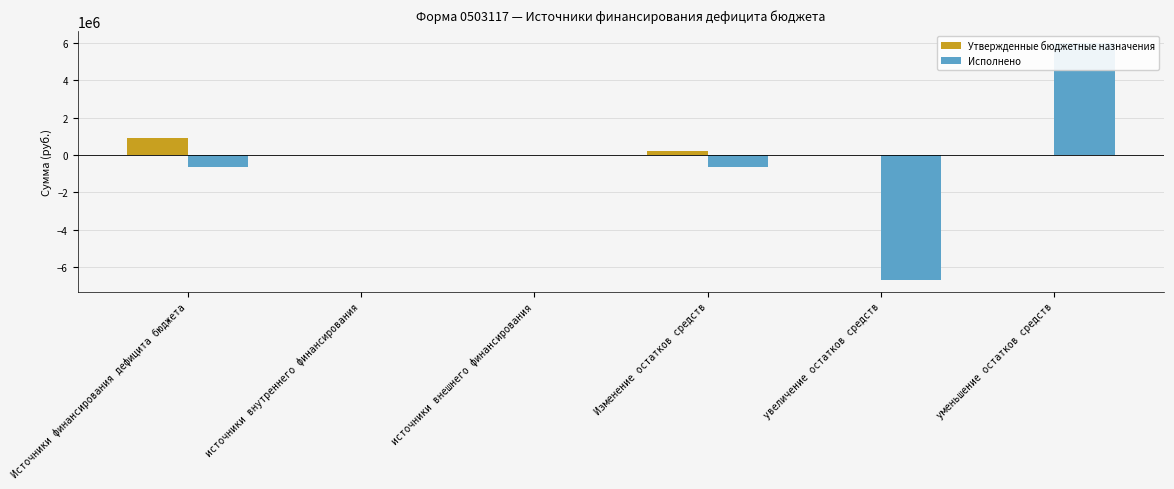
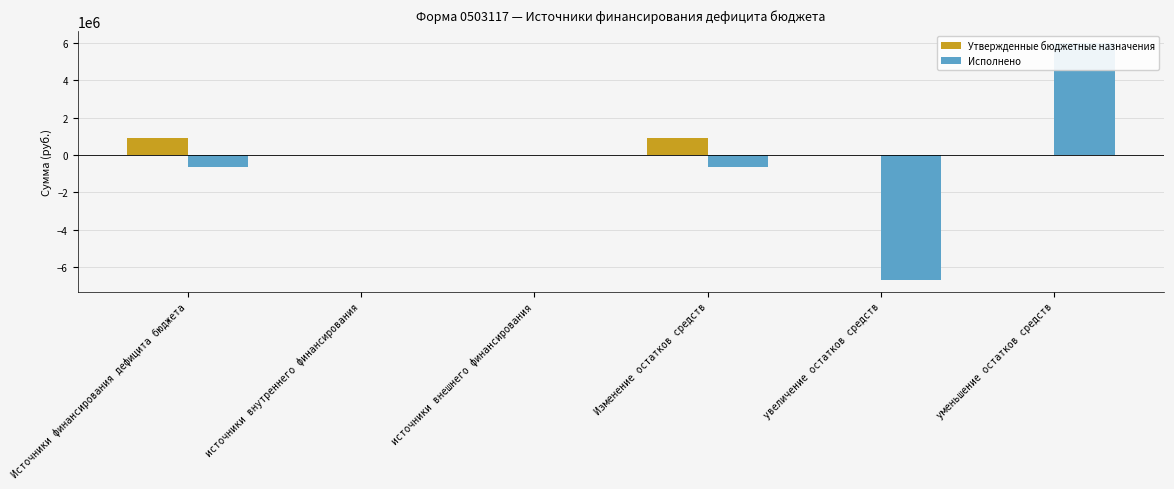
  {
    "Утвержденные бюджетные назначения": {
      "Источники финансирования дефицита бюджета": 900000,
      "источники внутреннего финансирования": 0,
      "источники внешнего финансирования": 0,
-     "Изменение остатков средств": 200000,
+     "Изменение остатков средств": 900000,
      "увеличение остатков средств": 0,
      "уменьшение остатков средств": 0
    },
    "Исполнено": {
      "Источники финансирования дефицита бюджета": -700000,
      "источники внутреннего финансирования": 0,
      "источники внешнего финансирования": 0,
      "Изменение остатков средств": -700000,
      "увеличение остатков средств": -6700000
    }
  }
